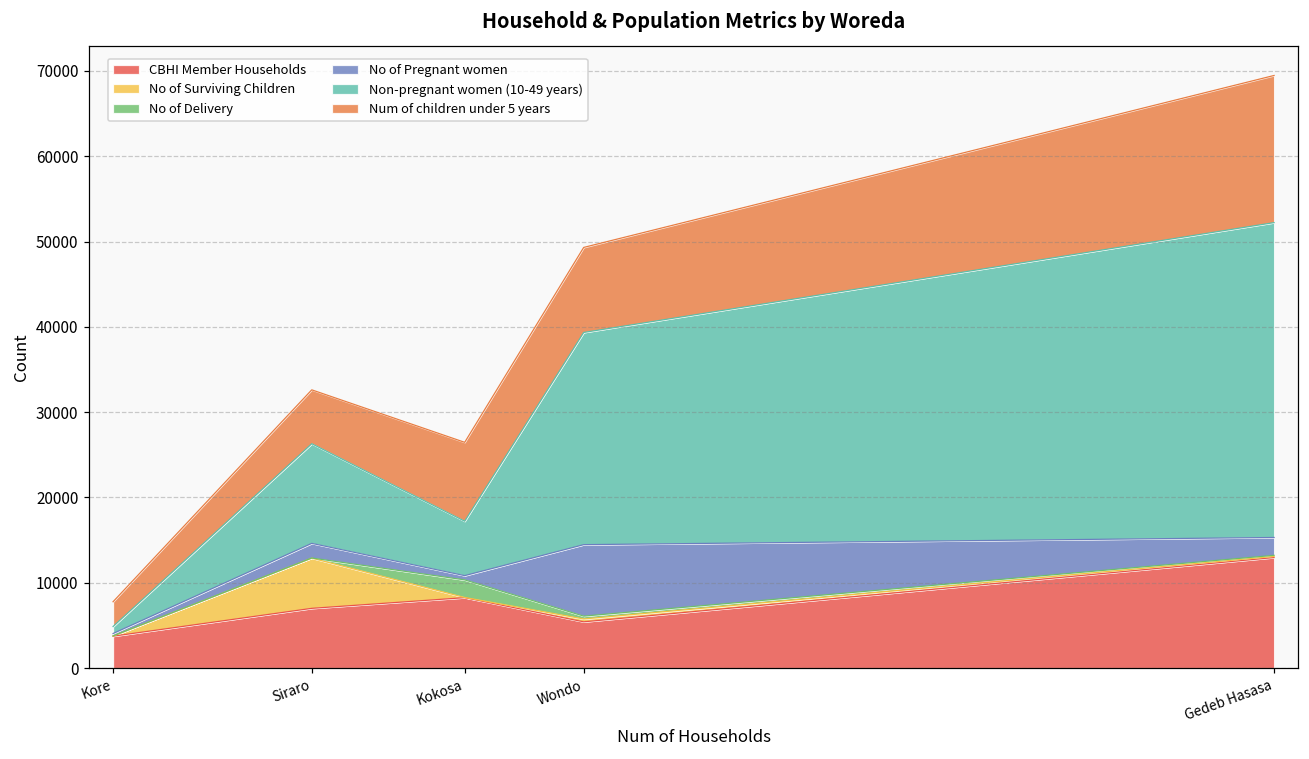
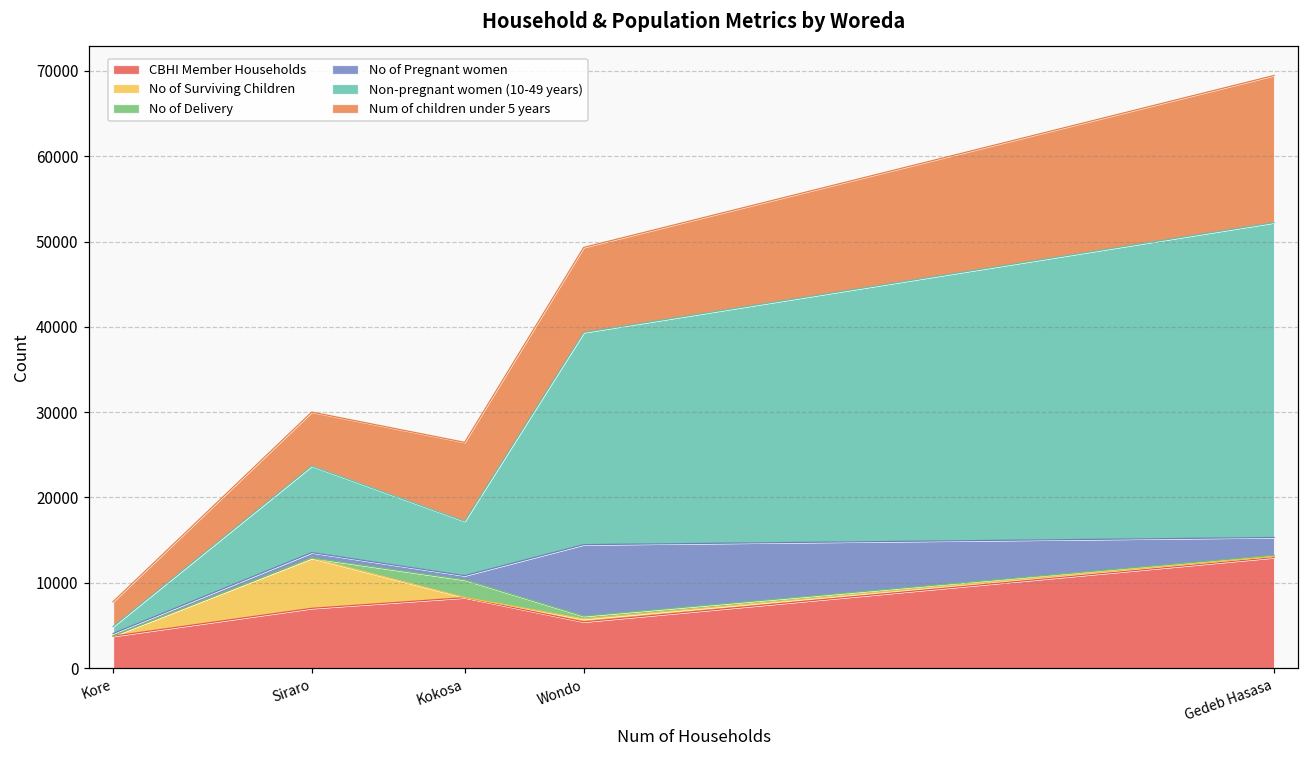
  {
    "No of Surviving Children": {
      "Wondo": 0
    },
    "No of Delivery": {
      "Kokosa": 2000,
      "Wondo": 0
    },
    "No of Pregnant women": {
-     "Siraro": 2000,
+     "Siraro": 1000,
      "Kokosa": 0,
      "Wondo": 8000,
      "Gedeb Hasasa": 2000
    },
    "Non-pregnant women (10-49 years)": {
      "Kore": 1000,
-     "Siraro": 12000,
+     "Siraro": 10000,
      "Kokosa": 6000,
      "Wondo": 25000,
      "Gedeb Hasasa": 37000
    }
  }
